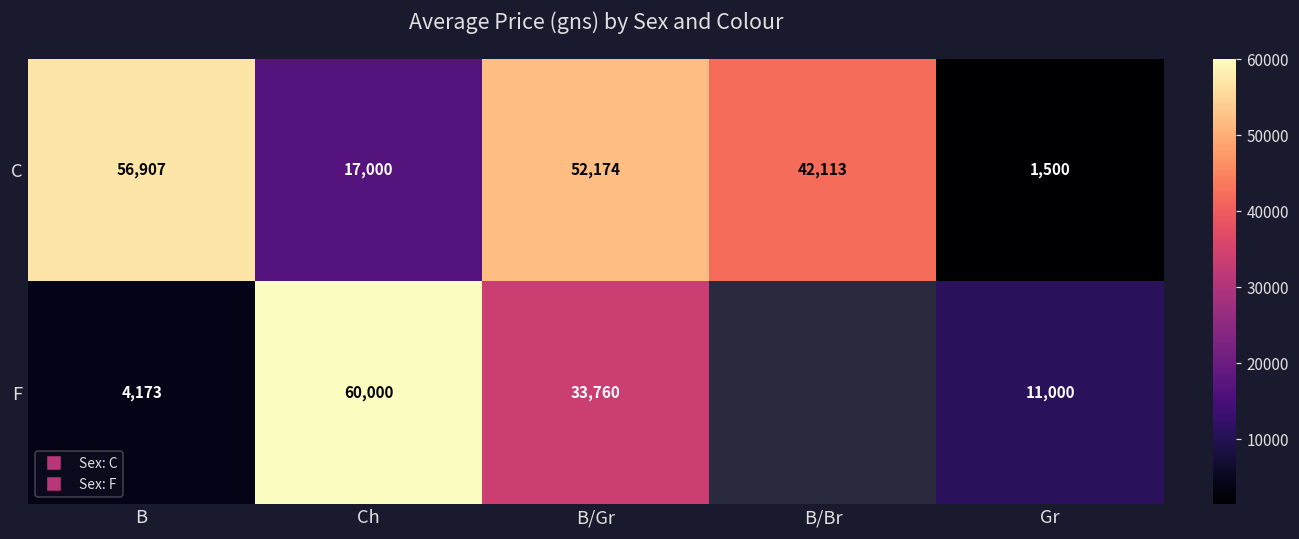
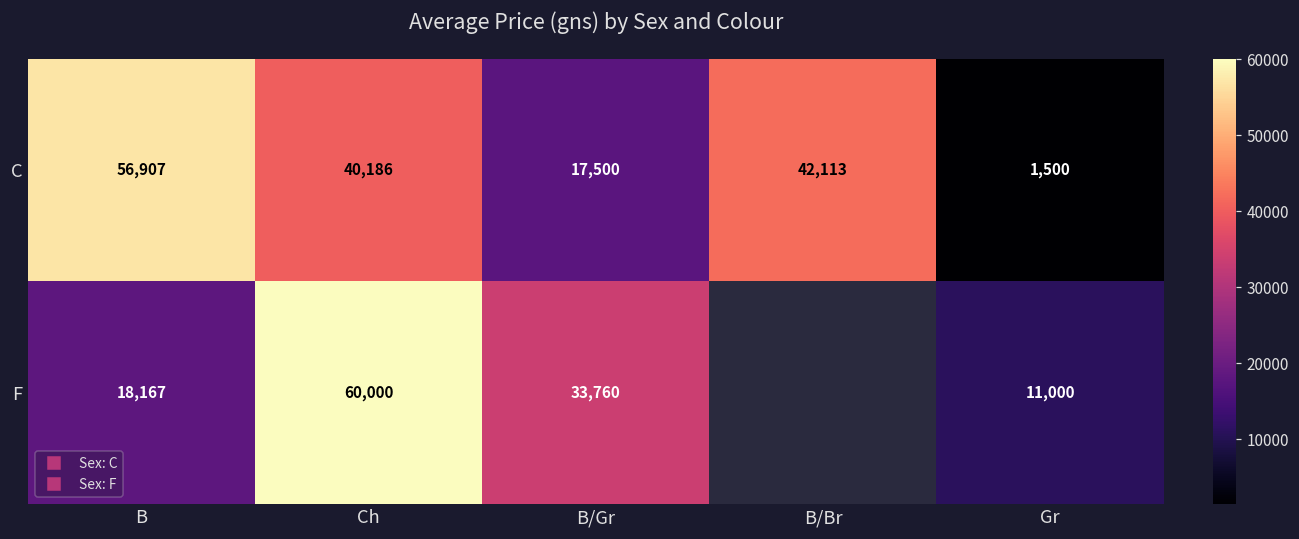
  {
    "C": {
      "B": "56,907",
-     "Ch": "17,000",
-     "B/Gr": "52,174",
+     "Ch": "40,186",
+     "B/Gr": "17,500",
      "B/Br": "42,113",
      "Gr": "1,500"
    },
    "F": {
-     "B": "4,173",
+     "B": "18,167",
      "Ch": "60,000",
      "B/Gr": "33,760",
      "Gr": "11,000"
    }
  }
